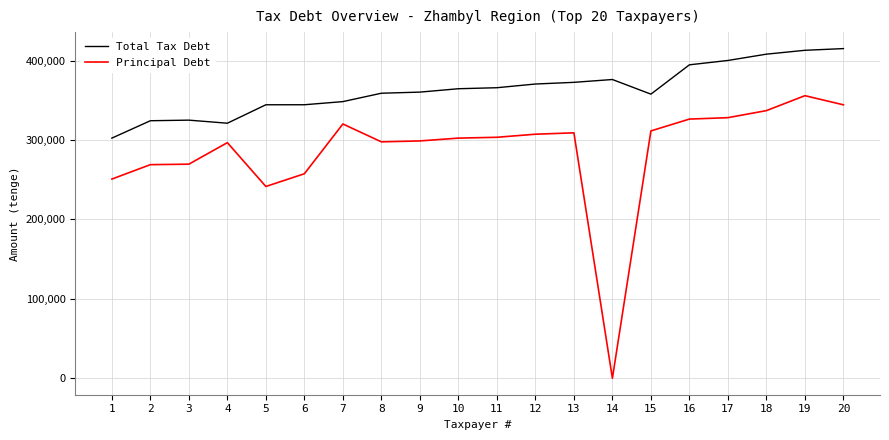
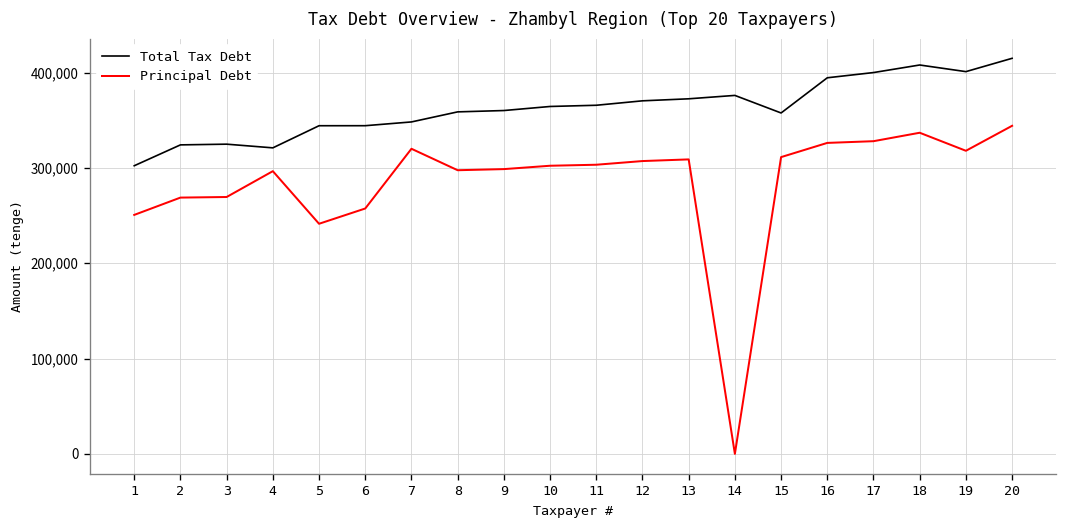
  {
    "Total Tax Debt": {
      "1": "300,000",
      "2": "320,000",
      "3": "320,000",
      "4": "320,000",
      "5": "340,000",
      "6": "340,000",
      "7": "350,000",
      "8": "360,000",
      "9": "360,000",
      "10": "360,000",
      "11": "370,000",
      "12": "370,000",
      "13": "370,000",
      "14": "380,000",
      "15": "360,000",
      "16": "390,000",
      "17": "400,000",
      "18": "410,000",
-     "19": "410,000",
+     "19": "400,000",
      "20": "420,000"
    },
    "Principal Debt": {
      "1": "250,000",
      "2": "270,000",
      "3": "270,000",
      "4": "300,000",
      "5": "240,000",
      "6": "260,000",
      "7": "320,000",
      "8": "300,000",
      "9": "300,000",
      "10": "300,000",
      "11": "300,000",
      "12": "310,000",
      "13": "310,000",
      "14": "0",
      "15": "310,000",
      "16": "330,000",
      "17": "330,000",
      "18": "340,000",
-     "19": "360,000",
+     "19": "320,000",
      "20": "340,000"
    }
  }
